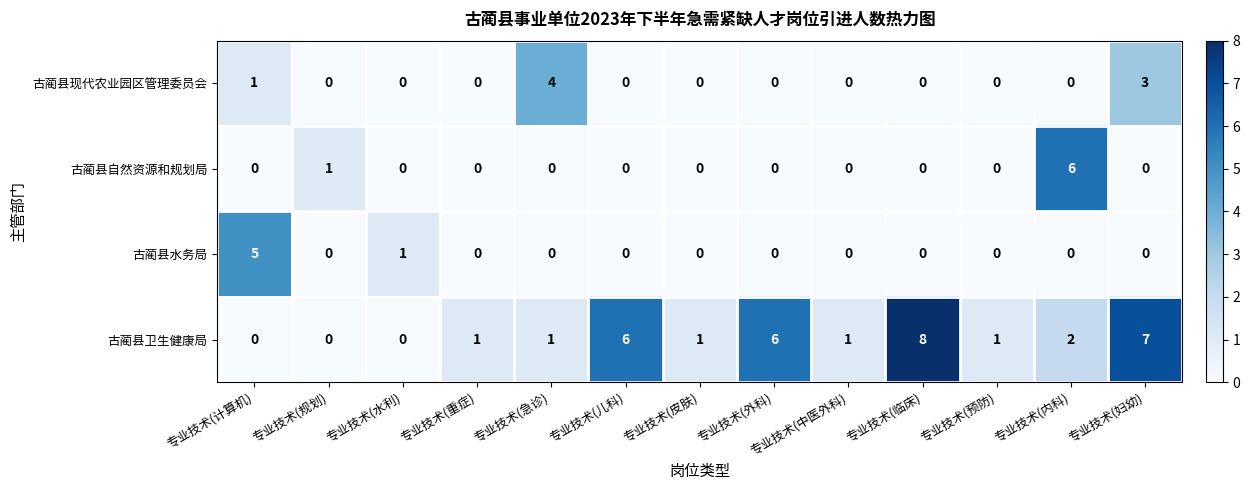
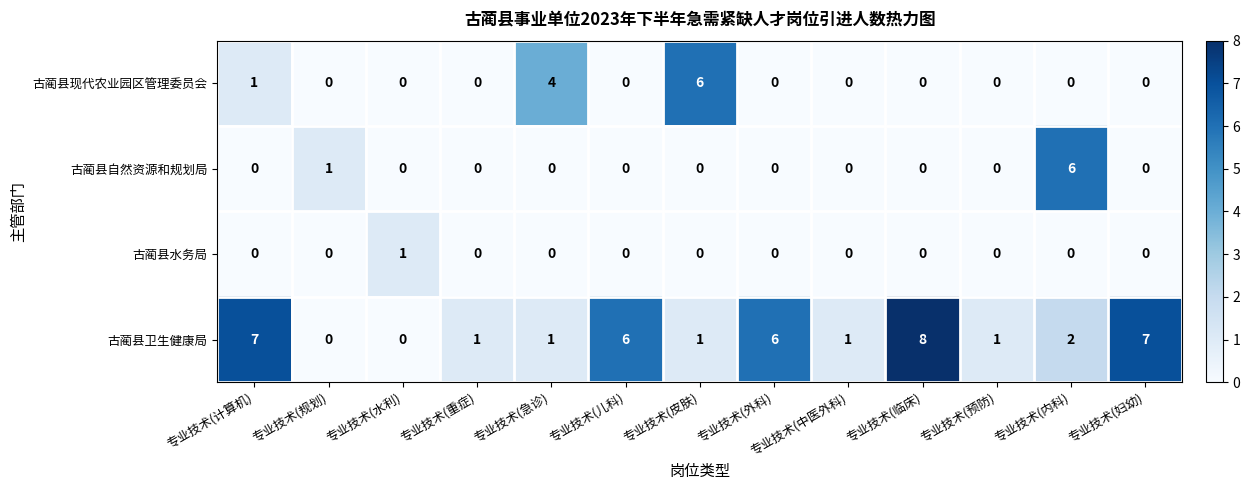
  {
    "古蔺县现代农业园区管理委员会": {
      "专业技术(计算机)": 1,
      "专业技术(规划)": 0,
      "专业技术(水利)": 0,
      "专业技术(重症)": 0,
      "专业技术(急诊)": 4,
      "专业技术(儿科)": 0,
-     "专业技术(皮肤)": 0,
+     "专业技术(皮肤)": 6,
      "专业技术(外科)": 0,
      "专业技术(中医外科)": 0,
      "专业技术(临床)": 0,
      "专业技术(预防)": 0,
      "专业技术(内科)": 0,
-     "专业技术(妇幼)": 3
+     "专业技术(妇幼)": 0
    },
    "古蔺县自然资源和规划局": {
      "专业技术(计算机)": 0,
      "专业技术(规划)": 1,
      "专业技术(水利)": 0,
      "专业技术(重症)": 0,
      "专业技术(急诊)": 0,
      "专业技术(儿科)": 0,
      "专业技术(皮肤)": 0,
      "专业技术(外科)": 0,
      "专业技术(中医外科)": 0,
      "专业技术(临床)": 0,
      "专业技术(预防)": 0,
      "专业技术(内科)": 6,
      "专业技术(妇幼)": 0
    },
    "古蔺县水务局": {
-     "专业技术(计算机)": 5,
+     "专业技术(计算机)": 0,
      "专业技术(规划)": 0,
      "专业技术(水利)": 1,
      "专业技术(重症)": 0,
      "专业技术(急诊)": 0,
      "专业技术(儿科)": 0,
      "专业技术(皮肤)": 0,
      "专业技术(外科)": 0,
      "专业技术(中医外科)": 0,
      "专业技术(临床)": 0,
      "专业技术(预防)": 0,
      "专业技术(内科)": 0,
      "专业技术(妇幼)": 0
    },
    "古蔺县卫生健康局": {
-     "专业技术(计算机)": 0,
+     "专业技术(计算机)": 7,
      "专业技术(规划)": 0,
      "专业技术(水利)": 0,
      "专业技术(重症)": 1,
      "专业技术(急诊)": 1,
      "专业技术(儿科)": 6,
      "专业技术(皮肤)": 1,
      "专业技术(外科)": 6,
      "专业技术(中医外科)": 1,
      "专业技术(临床)": 8,
      "专业技术(预防)": 1,
      "专业技术(内科)": 2,
      "专业技术(妇幼)": 7
    }
  }
